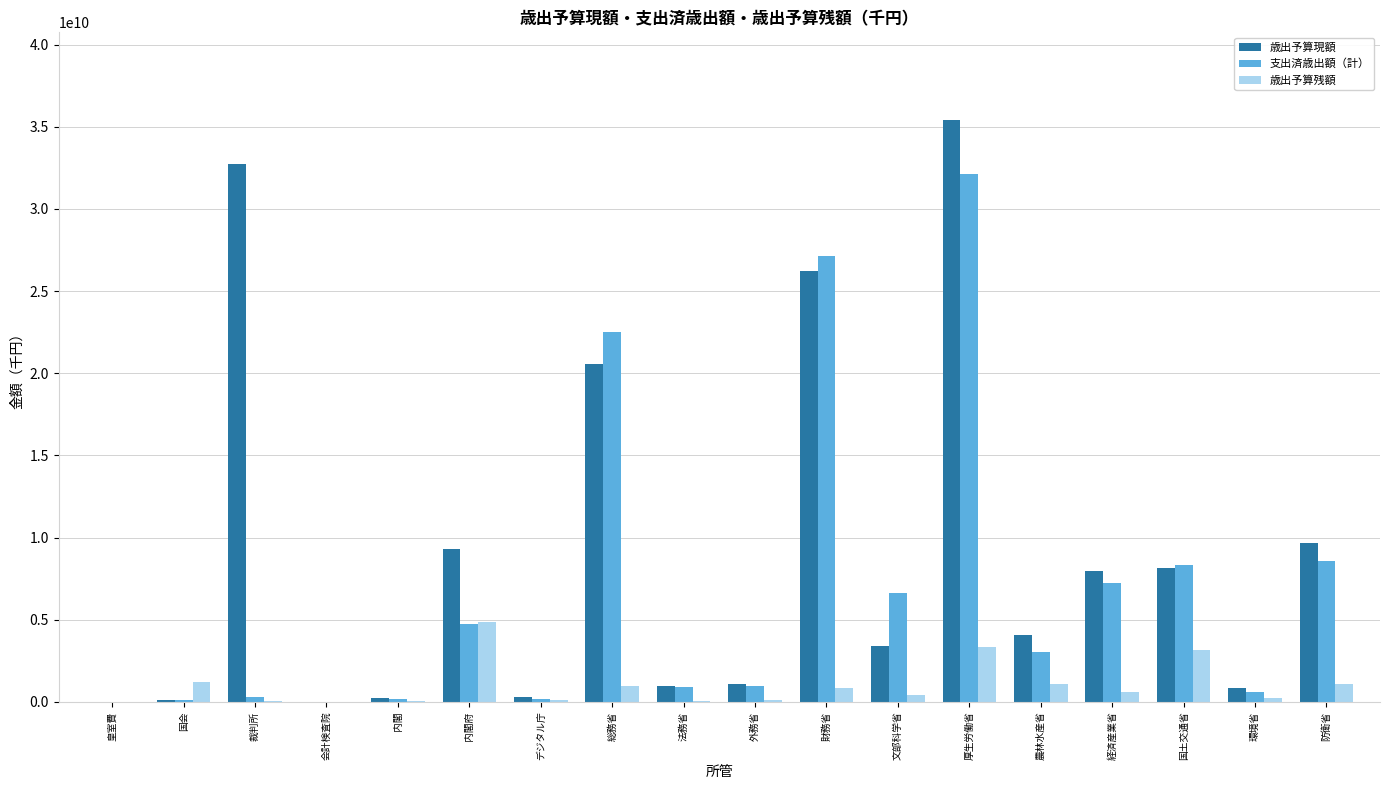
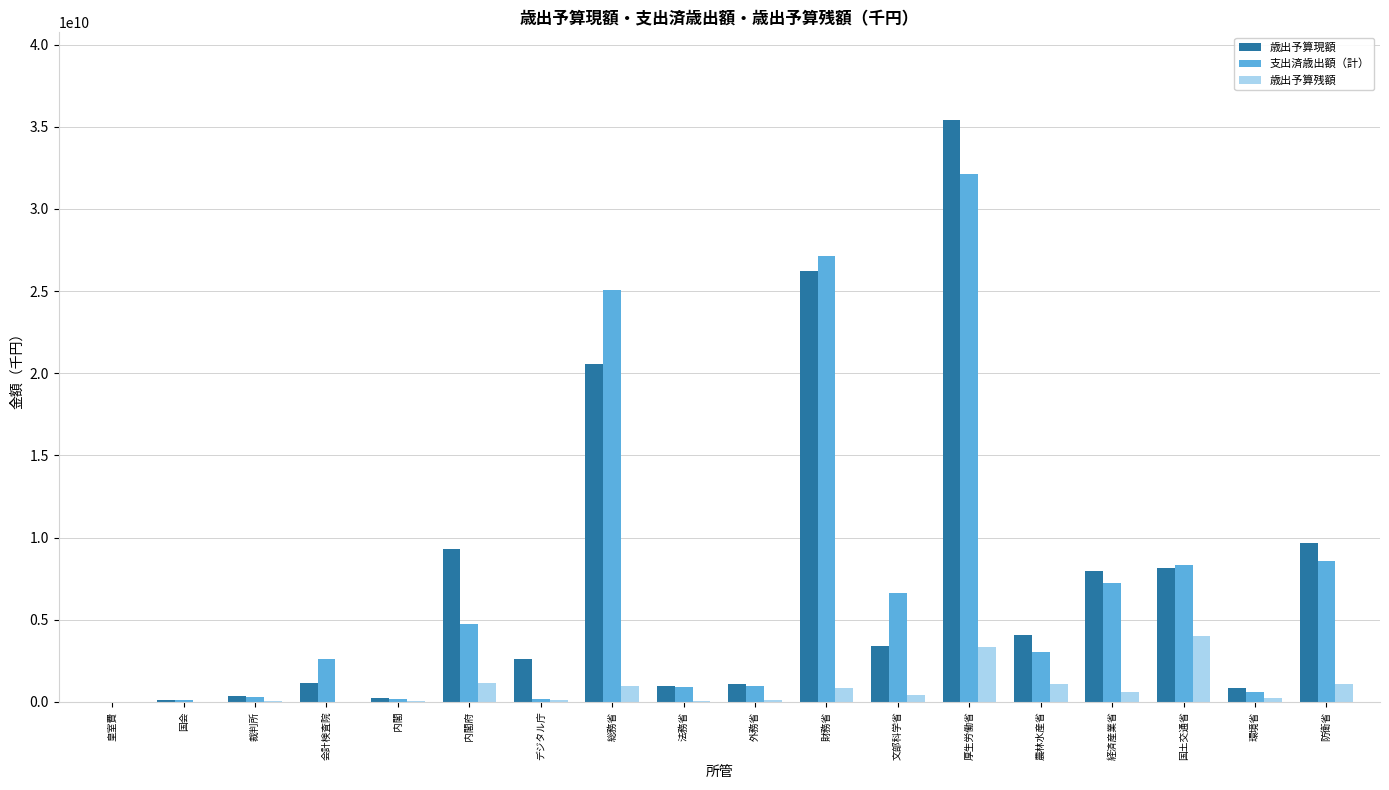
  {
    "歳出予算現額": {
-     "裁判所": 32700000000,
-     "会計検査院": 0,
+     "裁判所": 400000000,
+     "会計検査院": 1100000000,
      "内閣": 200000000,
      "内閣府": 9300000000,
-     "デジタル庁": 300000000,
+     "デジタル庁": 2600000000,
      "総務省": 20600000000,
      "法務省": 1000000000,
      "外務省": 1100000000,
      "財務省": 26200000000,
      "文部科学省": 3400000000,
      "厚生労働省": 35400000000,
      "農林水産省": 4100000000,
      "経済産業省": 7900000000,
      "国土交通省": 8200000000,
      "環境省": 800000000,
      "防衛省": 9700000000
    },
    "支出済歳出額（計）": {
      "裁判所": 300000000,
-     "会計検査院": 0,
+     "会計検査院": 2600000000,
      "内閣": 200000000,
      "内閣府": 4800000000,
      "デジタル庁": 200000000,
-     "総務省": 22500000000,
+     "総務省": 25100000000,
      "法務省": 900000000,
      "外務省": 1000000000,
      "財務省": 27200000000,
      "文部科学省": 6600000000,
      "厚生労働省": 32100000000,
      "農林水産省": 3000000000,
      "経済産業省": 7200000000,
      "国土交通省": 8300000000,
      "環境省": 600000000,
      "防衛省": 8600000000
    },
    "歳出予算残額": {
-     "国会": 1200000000,
-     "内閣府": 4900000000,
+     "国会": 0,
+     "内閣府": 1200000000,
      "総務省": 1000000000,
      "財務省": 900000000,
      "文部科学省": 400000000,
      "厚生労働省": 3300000000,
      "農林水産省": 1100000000,
      "経済産業省": 600000000,
-     "国土交通省": 3200000000,
+     "国土交通省": 4000000000,
      "環境省": 200000000,
      "防衛省": 1100000000
    }
  }
